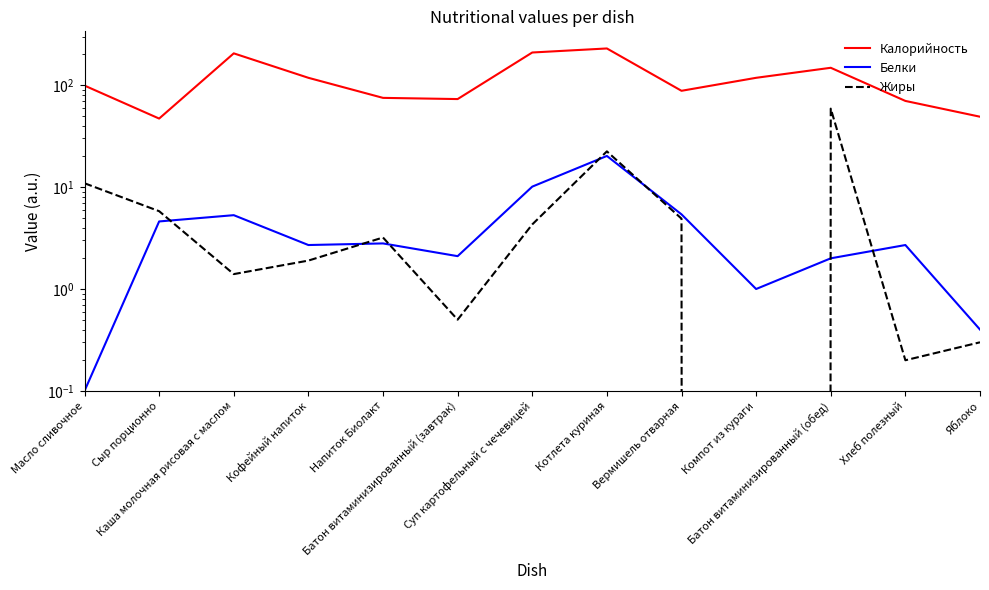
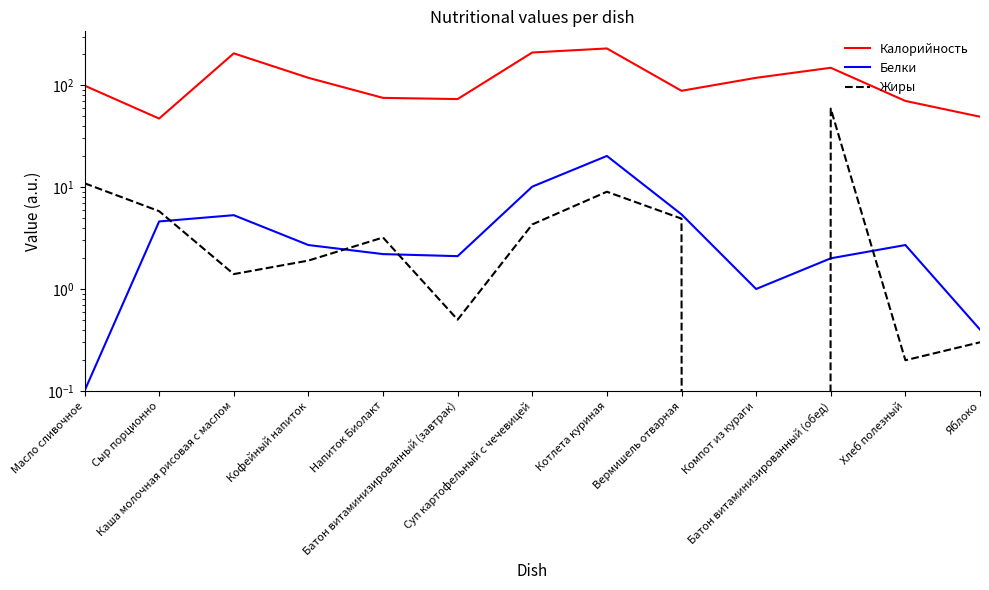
  {
    "Калорийность": {
      "Масло сливочное": 100,
      "Сыр порционно": 50,
      "Каша молочная рисовая с маслом": 210,
      "Кофейный напиток": 120,
      "Напиток Биолакт": 80,
      "Батон витаминизированный (завтрак)": 70,
      "Суп картофельный с чечевицей": 210,
      "Котлета куриная": 230,
      "Вермишель отварная": 90,
      "Компот из кураги": 120,
      "Батон витаминизированный (обед)": 150,
      "Хлеб полезный": 70,
      "Яблоко": 50
    },
    "Белки": {
      "Масло сливочное": 0.1,
      "Сыр порционно": 5,
      "Каша молочная рисовая с маслом": 5,
      "Кофейный напиток": 2.7,
-     "Напиток Биолакт": 2.8,
+     "Напиток Биолакт": 2.2,
      "Батон витаминизированный (завтрак)": 2.1,
      "Суп картофельный с чечевицей": 10,
      "Котлета куриная": 20,
      "Вермишель отварная": 5,
      "Компот из кураги": 1.0,
      "Батон витаминизированный (обед)": 2.0,
      "Хлеб полезный": 2.7,
      "Яблоко": 0.4
    },
    "Жиры": {
      "Масло сливочное": 11,
      "Сыр порционно": 6,
      "Каша молочная рисовая с маслом": 1.4,
      "Кофейный напиток": 2,
      "Напиток Биолакт": 3.2,
      "Батон витаминизированный (завтрак)": 0.5,
      "Суп картофельный с чечевицей": 4.3,
-     "Котлета куриная": 22,
+     "Котлета куриная": 9,
      "Вермишель отварная": 5,
      "Батон витаминизированный (обед)": 60,
      "Хлеб полезный": 0.20,
      "Яблоко": 0.30
    }
  }
